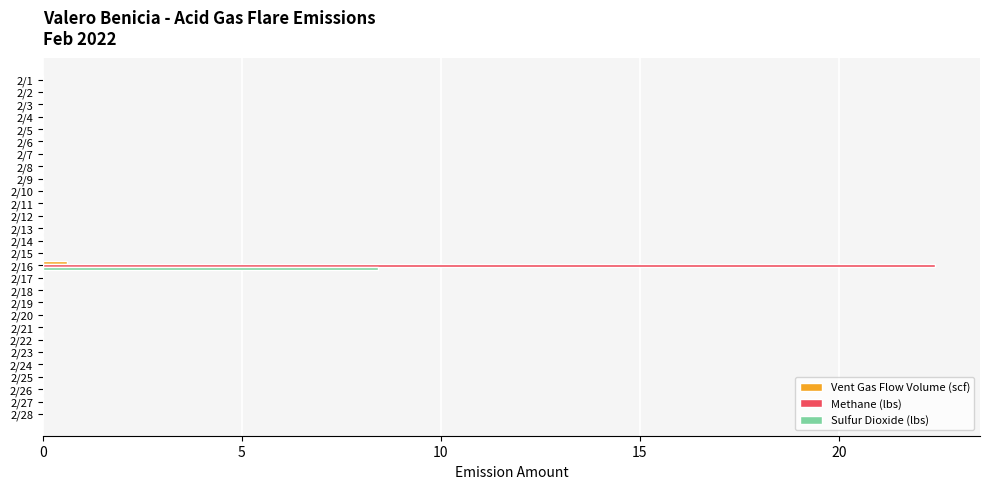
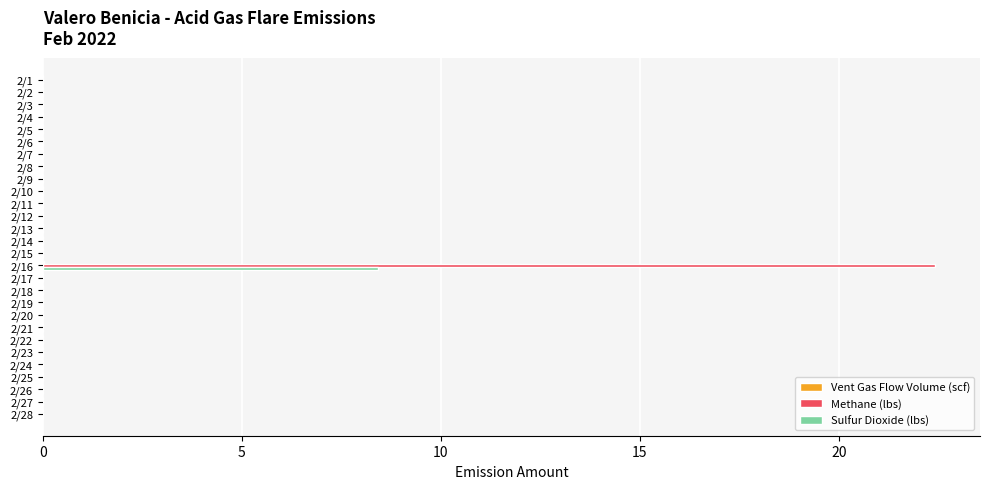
  {
    "Vent Gas Flow Volume (scf)": {
      "2/1": 0.0,
      "2/2": 0.0,
      "2/3": 0.0,
      "2/4": 0.0,
      "2/5": 0.0,
      "2/6": 0.0,
      "2/7": 0.0,
      "2/8": 0.0,
      "2/9": 0.0,
      "2/10": 0.0,
      "2/11": 0.0,
      "2/12": 0.0,
      "2/13": 0.0,
      "2/14": 0.0,
      "2/15": 0.0,
-     "2/16": 0.6,
+     "2/16": 0.0,
      "2/17": 0.0,
      "2/18": 0.0,
      "2/19": 0.0,
      "2/20": 0.0,
      "2/21": 0.0,
      "2/22": 0.0,
      "2/23": 0.0,
      "2/24": 0.0,
      "2/25": 0.0,
      "2/26": 0.0,
      "2/27": 0.0,
      "2/28": 0.0
    },
    "Methane (lbs)": {
      "2/1": 0.0,
      "2/2": 0.0,
      "2/3": 0.0,
      "2/4": 0.0,
      "2/5": 0.0,
      "2/6": 0.0,
      "2/7": 0.0,
      "2/8": 0.0,
      "2/9": 0.0,
      "2/10": 0.0,
      "2/11": 0.0,
      "2/12": 0.0,
      "2/13": 0.0,
      "2/14": 0.0,
      "2/15": 0.0,
      "2/16": 22.4,
      "2/17": 0.0,
      "2/18": 0.0,
      "2/19": 0.0,
      "2/20": 0.0,
      "2/21": 0.0,
      "2/22": 0.0,
      "2/23": 0.0,
      "2/24": 0.0,
      "2/25": 0.0,
      "2/26": 0.0,
      "2/27": 0.0,
      "2/28": 0.0
    },
    "Sulfur Dioxide (lbs)": {
      "2/1": 0.0,
      "2/2": 0.0,
      "2/3": 0.0,
      "2/4": 0.0,
      "2/5": 0.0,
      "2/6": 0.0,
      "2/7": 0.0,
      "2/8": 0.0,
      "2/9": 0.0,
      "2/10": 0.0,
      "2/11": 0.0,
      "2/12": 0.0,
      "2/13": 0.0,
      "2/14": 0.0,
      "2/15": 0.0,
      "2/16": 8.4,
      "2/17": 0.0,
      "2/18": 0.0,
      "2/19": 0.0,
      "2/20": 0.0,
      "2/21": 0.0,
      "2/22": 0.0,
      "2/23": 0.0,
      "2/24": 0.0,
      "2/25": 0.0,
      "2/26": 0.0,
      "2/27": 0.0,
      "2/28": 0.0
    }
  }
